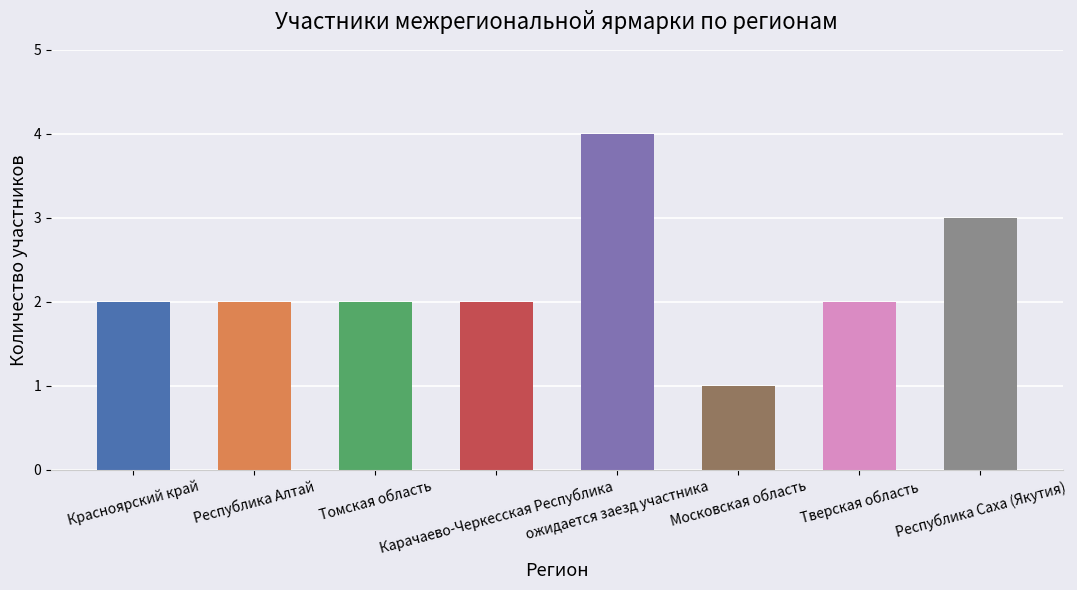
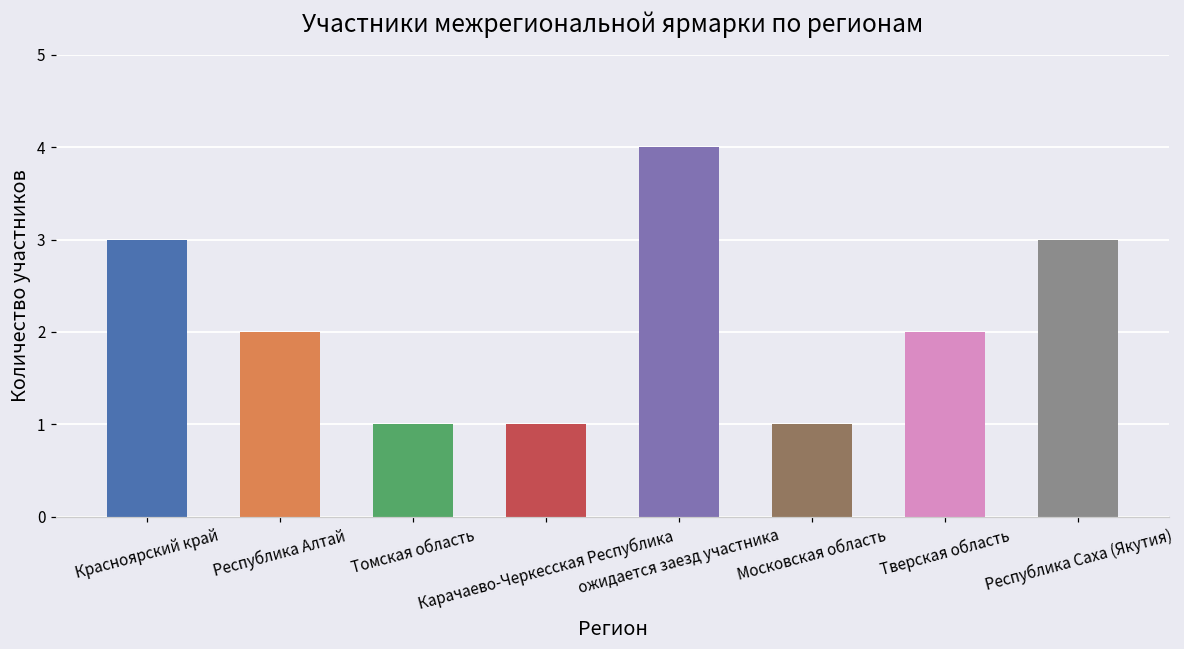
  {
-   "Красноярский край": 2,
+   "Красноярский край": 3,
    "Республика Алтай": 2,
-   "Томская область": 2,
-   "Карачаево-Черкесская Республика": 2,
+   "Томская область": 1,
+   "Карачаево-Черкесская Республика": 1,
    "ожидается заезд участника": 4,
    "Московская область": 1,
    "Тверская область": 2,
    "Республика Саха (Якутия)": 3
  }
